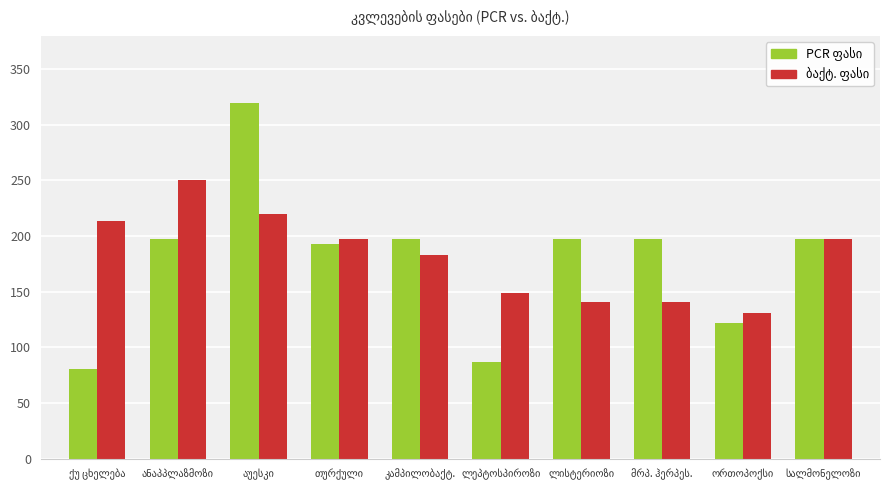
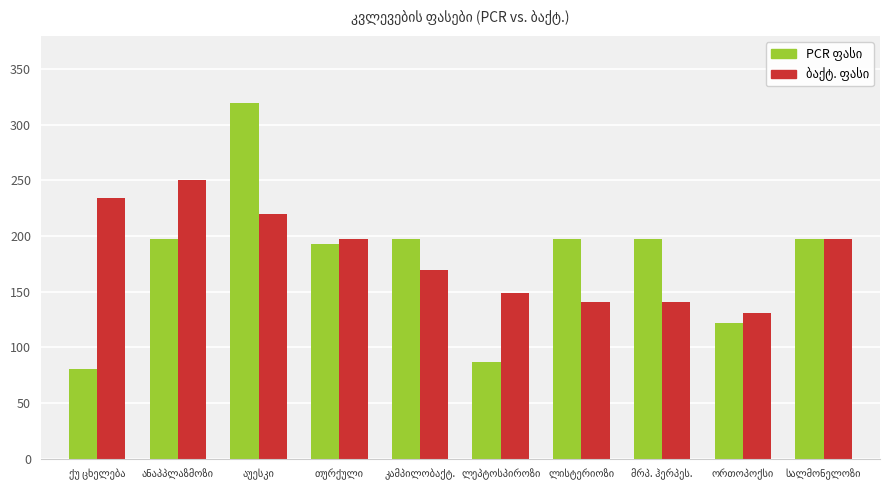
  {
    "PCR ფასი": {
      "ქუ ცხელება": 81,
      "ანაპპლაზმოზი": 197,
      "აუესკი": 320,
      "თურქული": 193,
      "კამპილობაქტ.": 197,
      "ლეპტოსპიროზი": 87,
      "ლისტერიოზი": 197,
      "მრპ. ჰერპეს.": 197,
      "ორთოპოქსი": 122,
      "სალმონელოზი": 197
    },
    "ბაქტ. ფასი": {
-     "ქუ ცხელება": 214,
+     "ქუ ცხელება": 234,
      "ანაპპლაზმოზი": 250,
      "აუესკი": 220,
      "თურქული": 197,
-     "კამპილობაქტ.": 183,
+     "კამპილობაქტ.": 170,
      "ლეპტოსპიროზი": 149,
      "ლისტერიოზი": 141,
      "მრპ. ჰერპეს.": 141,
      "ორთოპოქსი": 131,
      "სალმონელოზი": 197
    }
  }
